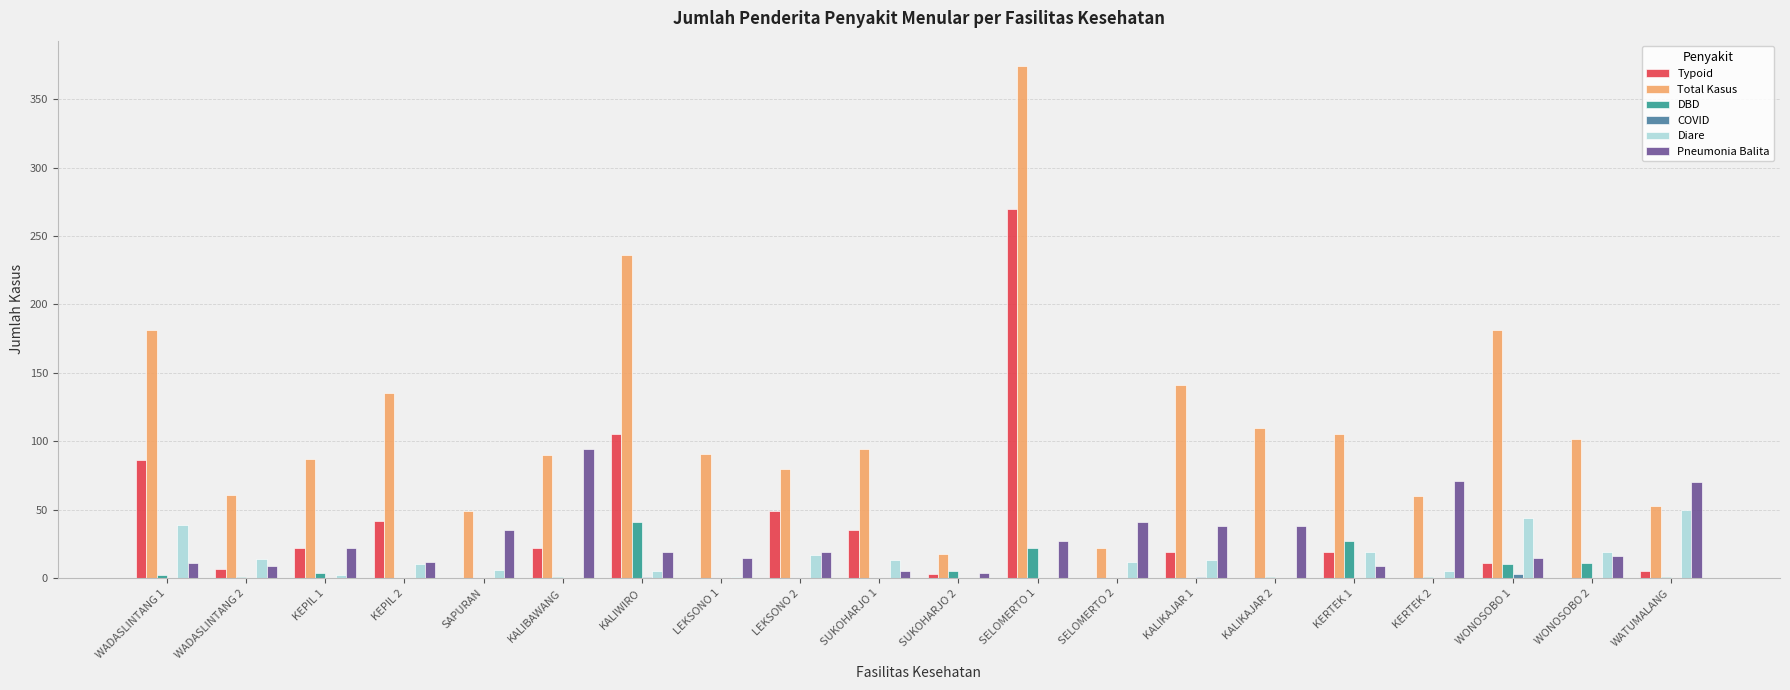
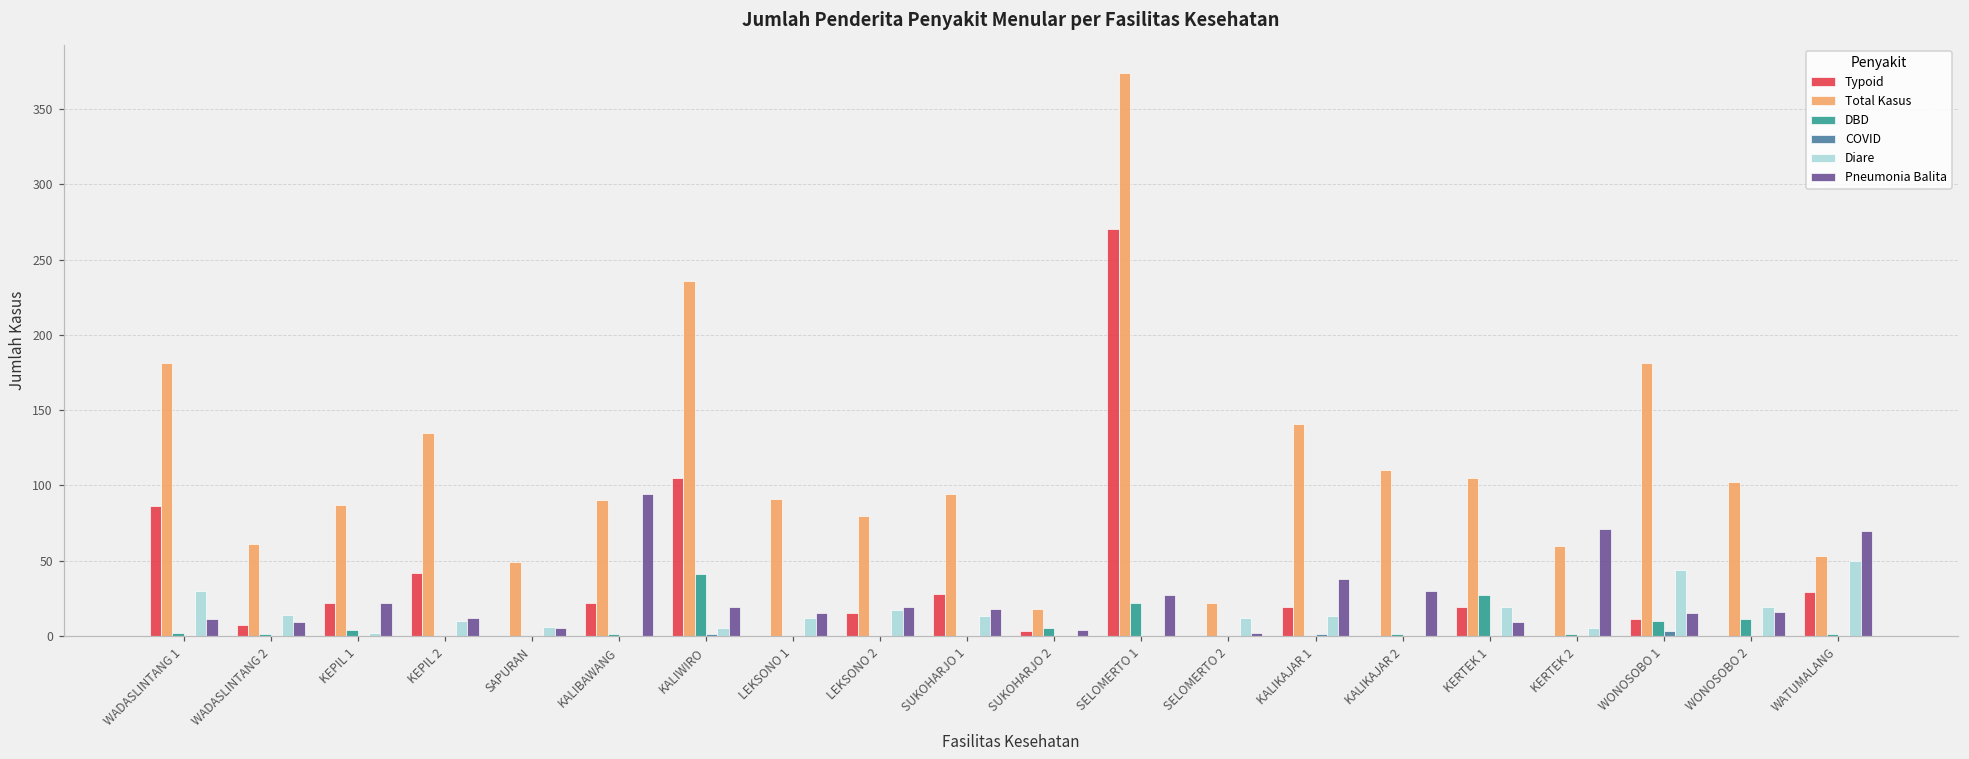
  {
    "Typoid": {
      "WADASLINTANG 1": 86,
      "WADASLINTANG 2": 7,
      "KEPIL 1": 22,
      "KEPIL 2": 42,
      "SAPURAN": 0,
      "KALIBAWANG": 22,
      "KALIWIRO": 105,
      "LEKSONO 1": 0,
-     "LEKSONO 2": 49,
-     "SUKOHARJO 1": 35,
+     "LEKSONO 2": 15,
+     "SUKOHARJO 1": 28,
      "SUKOHARJO 2": 3,
      "SELOMERTO 1": 270,
      "SELOMERTO 2": 0,
      "KALIKAJAR 1": 19,
      "KALIKAJAR 2": 0,
      "KERTEK 1": 19,
      "KERTEK 2": 0,
      "WONOSOBO 1": 11,
      "WONOSOBO 2": 0,
-     "WATUMALANG": 5
+     "WATUMALANG": 29
    },
    "Total Kasus": {
      "WADASLINTANG 1": 181,
      "WADASLINTANG 2": 61,
      "KEPIL 1": 87,
      "KEPIL 2": 135,
      "SAPURAN": 49,
      "KALIBAWANG": 90,
      "KALIWIRO": 236,
      "LEKSONO 1": 91,
      "LEKSONO 2": 80,
      "SUKOHARJO 1": 94,
      "SUKOHARJO 2": 18,
      "SELOMERTO 1": 374,
      "SELOMERTO 2": 22,
      "KALIKAJAR 1": 141,
      "KALIKAJAR 2": 110,
      "KERTEK 1": 105,
      "KERTEK 2": 60,
      "WONOSOBO 1": 181,
      "WONOSOBO 2": 102,
      "WATUMALANG": 53
    },
    "Diare": {
-     "WADASLINTANG 1": 39,
+     "WADASLINTANG 1": 30,
      "WADASLINTANG 2": 14,
      "KEPIL 1": 2,
      "KEPIL 2": 10,
      "SAPURAN": 6,
      "KALIBAWANG": 0,
      "KALIWIRO": 5,
-     "LEKSONO 1": 1,
+     "LEKSONO 1": 12,
      "LEKSONO 2": 17,
      "SUKOHARJO 1": 13,
      "SUKOHARJO 2": 0,
      "SELOMERTO 1": 0,
      "SELOMERTO 2": 12,
      "KALIKAJAR 1": 13,
      "KALIKAJAR 2": 0,
      "KERTEK 1": 19,
      "KERTEK 2": 5,
      "WONOSOBO 1": 44,
      "WONOSOBO 2": 19,
      "WATUMALANG": 50
    },
    "Pneumonia Balita": {
      "WADASLINTANG 1": 11,
      "WADASLINTANG 2": 9,
      "KEPIL 1": 22,
      "KEPIL 2": 12,
-     "SAPURAN": 35,
+     "SAPURAN": 5,
      "KALIBAWANG": 94,
      "KALIWIRO": 19,
      "LEKSONO 1": 15,
      "LEKSONO 2": 19,
-     "SUKOHARJO 1": 5,
+     "SUKOHARJO 1": 18,
      "SUKOHARJO 2": 4,
      "SELOMERTO 1": 27,
-     "SELOMERTO 2": 41,
+     "SELOMERTO 2": 2,
      "KALIKAJAR 1": 38,
-     "KALIKAJAR 2": 38,
+     "KALIKAJAR 2": 30,
      "KERTEK 1": 9,
      "KERTEK 2": 71,
      "WONOSOBO 1": 15,
      "WONOSOBO 2": 16,
      "WATUMALANG": 70
    }
  }
